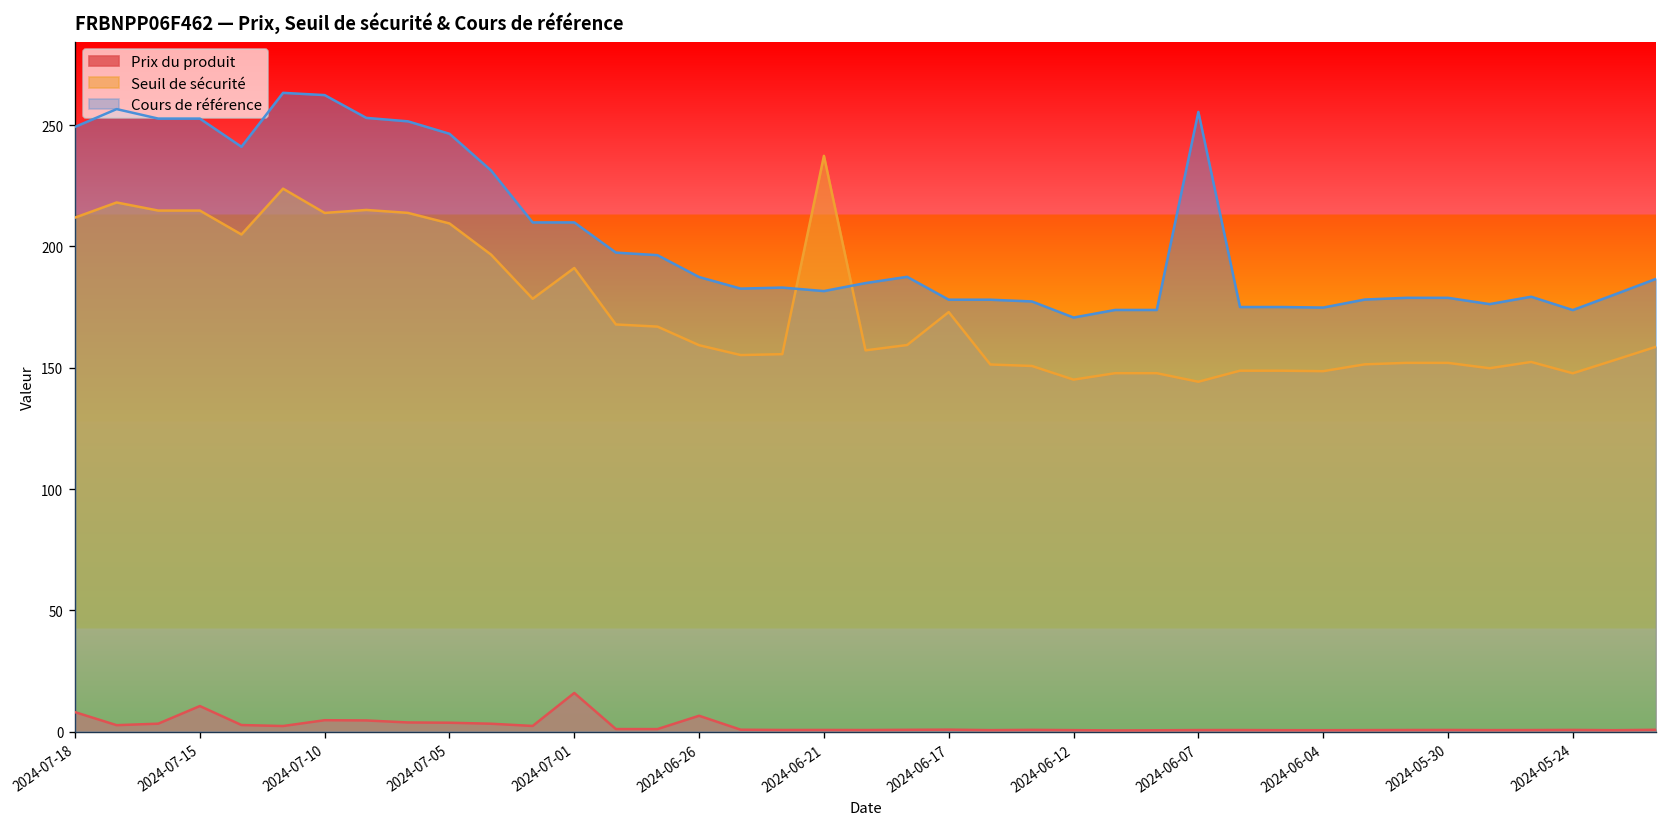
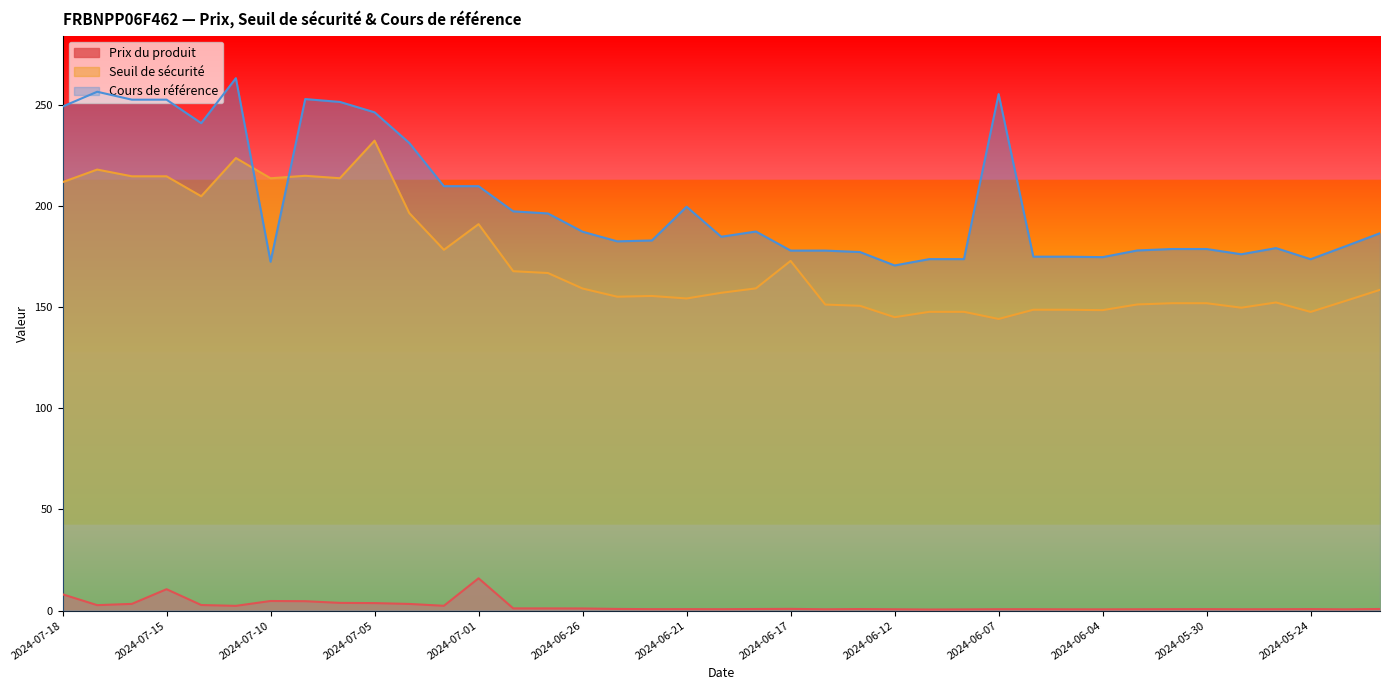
  {
    "Prix du produit": {
      "2024-07-18": 8,
      "2024-07-15": 11,
      "2024-07-10": 5,
      "2024-07-05": 4,
      "2024-07-01": 16,
-     "2024-06-26": 7,
+     "2024-06-26": 1,
      "2024-06-21": 1,
      "2024-06-17": 1,
      "2024-06-12": 1,
      "2024-06-07": 1,
      "2024-06-04": 1,
      "2024-05-30": 1,
      "2024-05-24": 1
    },
    "Seuil de sécurité": {
      "2024-07-18": 212,
      "2024-07-15": 215,
      "2024-07-10": 214,
-     "2024-07-05": 209,
+     "2024-07-05": 232,
      "2024-07-01": 191,
      "2024-06-26": 159,
-     "2024-06-21": 237,
+     "2024-06-21": 154,
      "2024-06-17": 173,
      "2024-06-12": 145,
      "2024-06-07": 144,
      "2024-06-04": 149,
      "2024-05-30": 152,
      "2024-05-24": 148
    },
    "Cours de référence": {
      "2024-07-18": 249,
-     "2024-07-10": 262,
+     "2024-07-10": 173,
      "2024-07-05": 246,
      "2024-07-01": 210,
      "2024-06-26": 187,
-     "2024-06-21": 182,
+     "2024-06-21": 200,
      "2024-06-17": 178,
      "2024-06-12": 171,
      "2024-06-07": 255,
      "2024-06-04": 175,
      "2024-05-30": 179,
      "2024-05-24": 174
    }
  }
